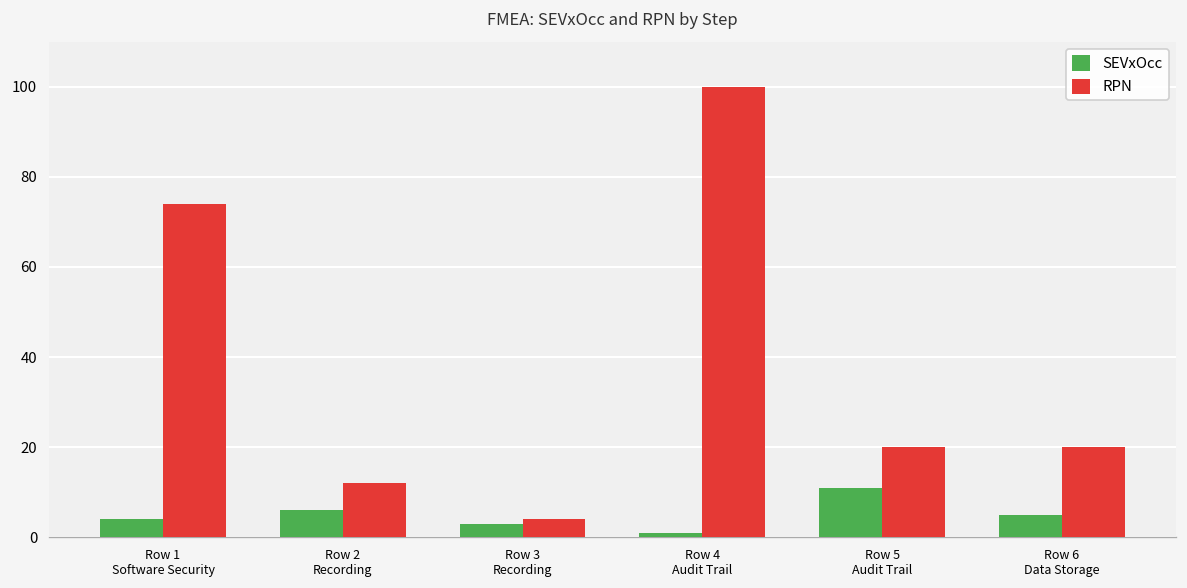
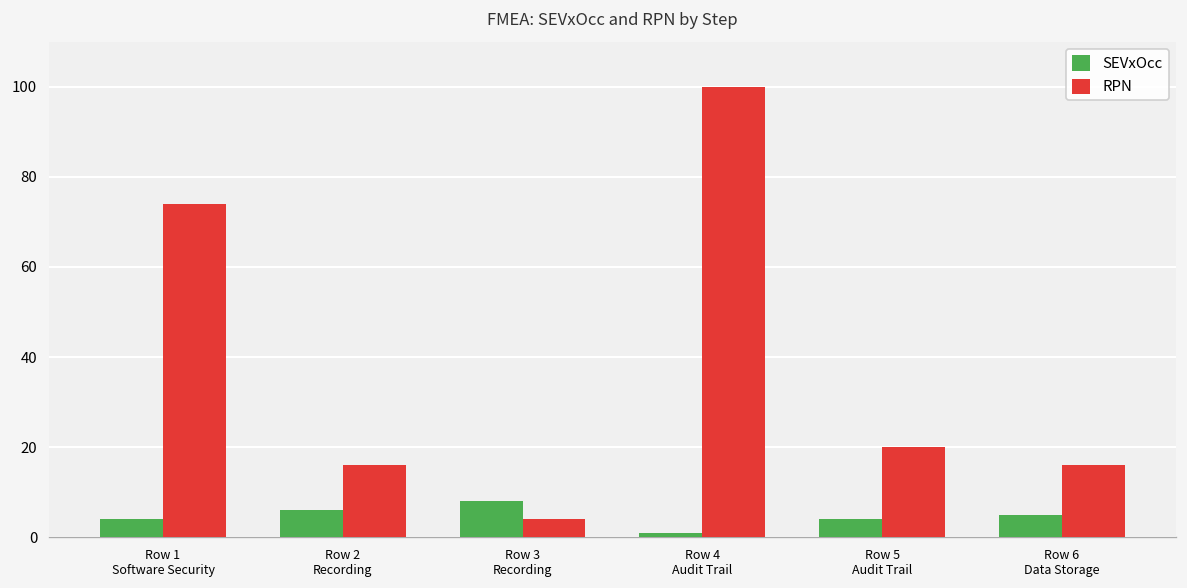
  {
    "SEVxOcc": {
      "Row 1 Software Security": 4,
      "Row 2 Recording": 6,
-     "Row 3 Recording": 3,
+     "Row 3 Recording": 8,
      "Row 4 Audit Trail": 1,
-     "Row 5 Audit Trail": 11,
+     "Row 5 Audit Trail": 4,
      "Row 6 Data Storage": 5
    },
    "RPN": {
      "Row 1 Software Security": 74,
-     "Row 2 Recording": 12,
+     "Row 2 Recording": 16,
      "Row 3 Recording": 4,
      "Row 4 Audit Trail": 100,
      "Row 5 Audit Trail": 20,
-     "Row 6 Data Storage": 20
+     "Row 6 Data Storage": 16
    }
  }
